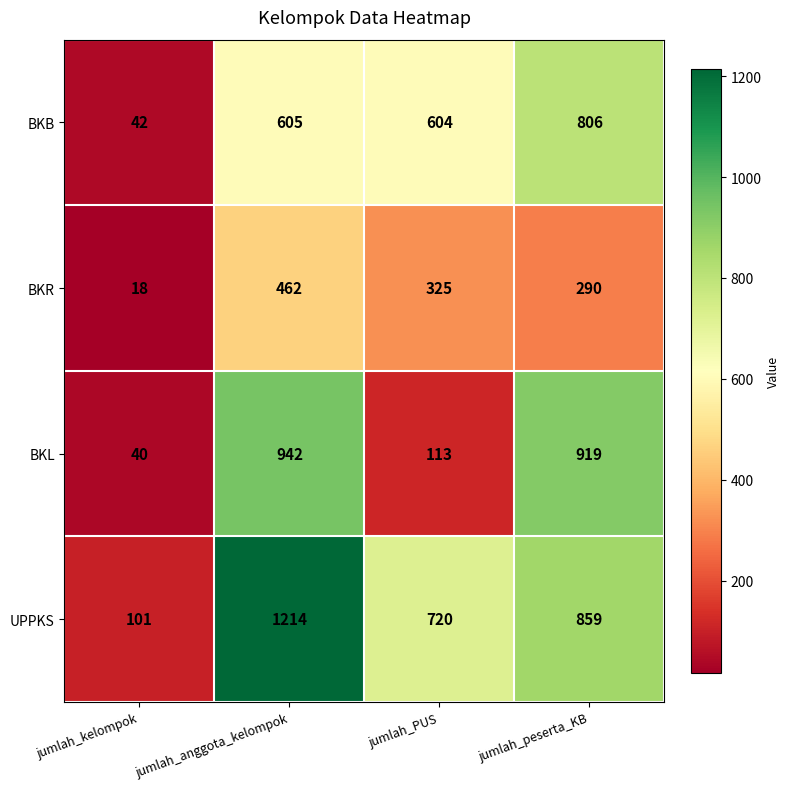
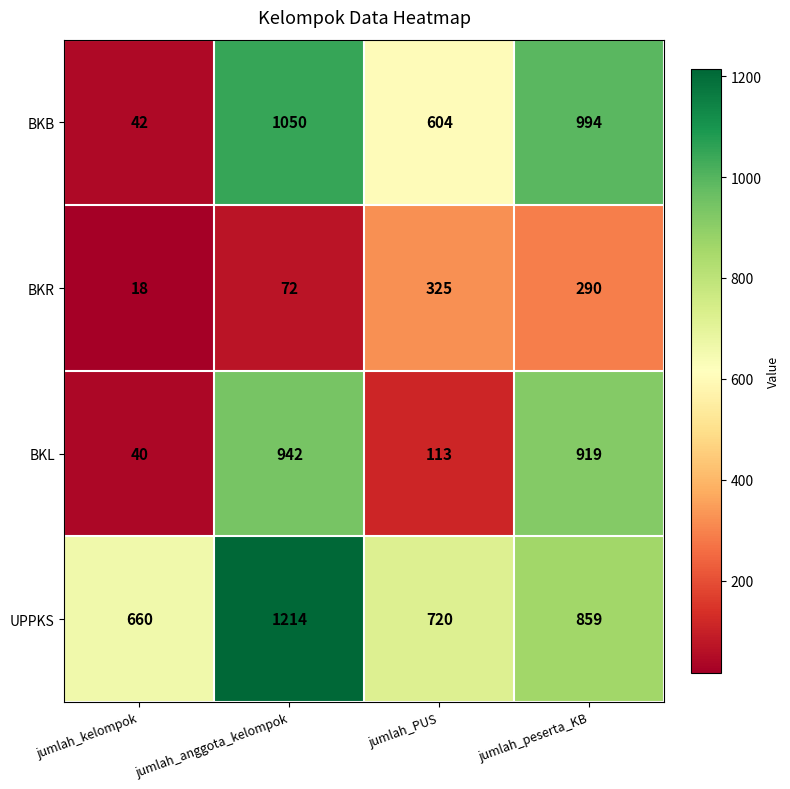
  {
    "BKB": {
      "jumlah_kelompok": 42,
-     "jumlah_anggota_kelompok": 605,
+     "jumlah_anggota_kelompok": 1050,
      "jumlah_PUS": 604,
-     "jumlah_peserta_KB": 806
+     "jumlah_peserta_KB": 994
    },
    "BKR": {
      "jumlah_kelompok": 18,
-     "jumlah_anggota_kelompok": 462,
+     "jumlah_anggota_kelompok": 72,
      "jumlah_PUS": 325,
      "jumlah_peserta_KB": 290
    },
    "BKL": {
      "jumlah_kelompok": 40,
      "jumlah_anggota_kelompok": 942,
      "jumlah_PUS": 113,
      "jumlah_peserta_KB": 919
    },
    "UPPKS": {
-     "jumlah_kelompok": 101,
+     "jumlah_kelompok": 660,
      "jumlah_anggota_kelompok": 1214,
      "jumlah_PUS": 720,
      "jumlah_peserta_KB": 859
    }
  }
